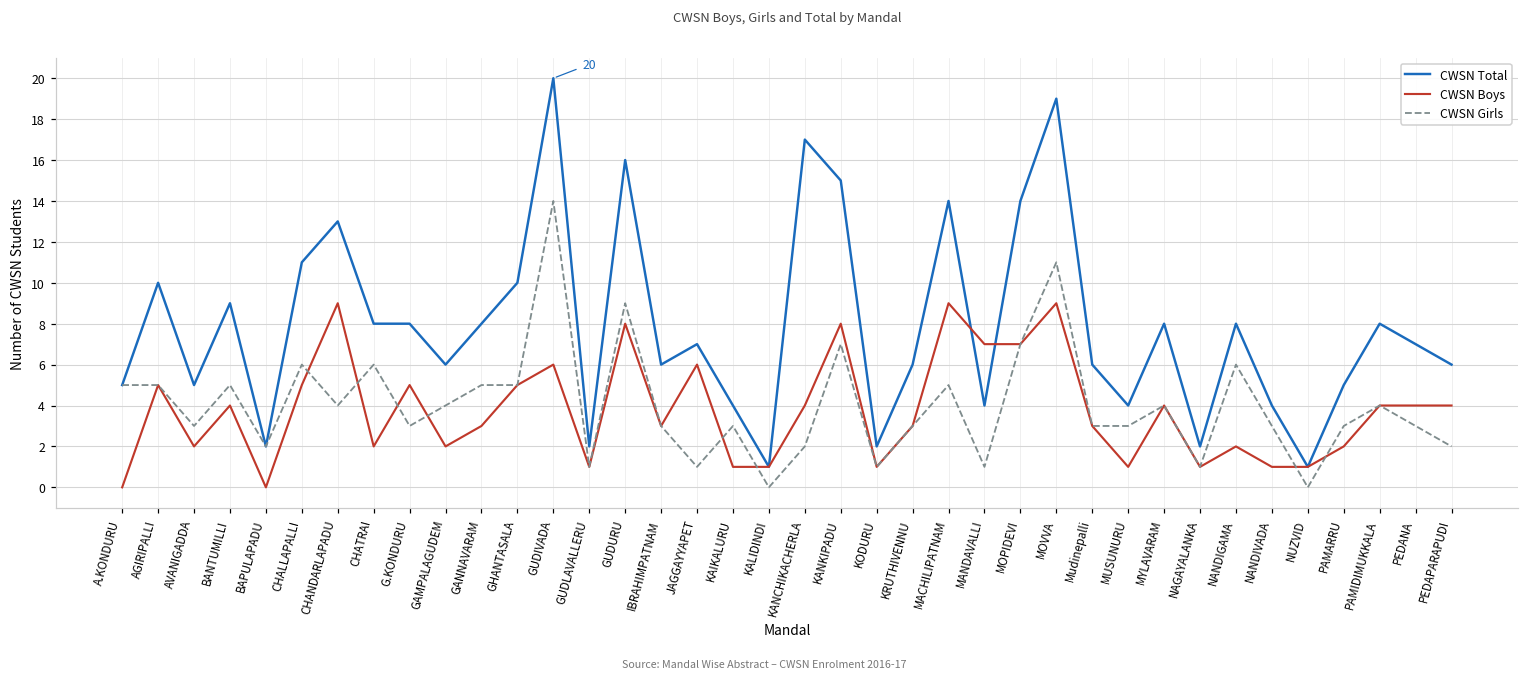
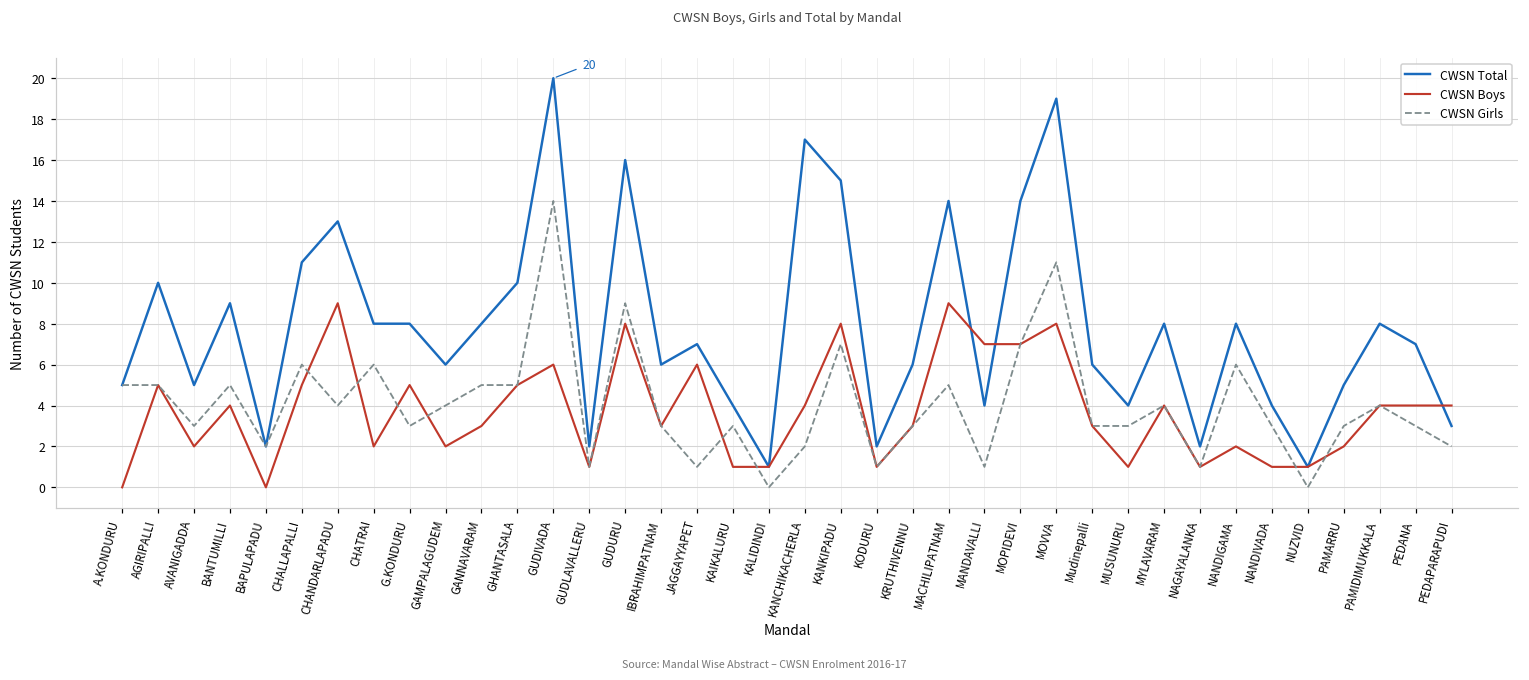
  {
    "CWSN Total": {
      "AGIRIPALLI": 10,
      "AVANIGADDA": 5,
      "BANTUMILLI": 9,
      "CHALLAPALLI": 11,
      "CHANDARLAPADU": 13,
      "CHATRAI": 8,
      "G.KONDURU": 8,
      "GAMPALAGUDEM": 6,
      "GANNAVARAM": 8,
      "GHANTASALA": 10,
      "GUDLAVALLERU": 2,
      "GUDURU": 16,
      "IBRAHIMPATNAM": 6,
      "JAGGAYYAPET": 7,
      "KAIKALURU": 4,
      "KANCHIKACHERLA": 17,
      "KANKIPADU": 15,
      "KODURU": 2,
      "KRUTHIVENNU": 6,
      "MACHILIPATNAM": 14,
      "MANDAVALLI": 4,
      "MOPIDEVI": 14,
      "MOVVA": 19,
      "Mudinepalli": 6,
      "MUSUNURU": 4,
      "MYLAVARAM": 8,
      "NAGAYALANKA": 2,
      "NANDIGAMA": 8,
      "NANDIVADA": 4,
      "PAMARRU": 5,
      "PAMIDIMUKKALA": 8,
      "PEDANA": 7,
-     "PEDAPARAPUDI": 6
+     "PEDAPARAPUDI": 3
    },
    "CWSN Boys": {
      "A.KONDURU": 0,
      "AVANIGADDA": 2,
      "BANTUMILLI": 4,
      "BAPULAPADU": 0,
      "CHALLAPALLI": 5,
      "CHANDARLAPADU": 9,
      "CHATRAI": 2,
      "G.KONDURU": 5,
      "GAMPALAGUDEM": 2,
      "GANNAVARAM": 3,
      "GUDIVADA": 6,
      "GUDURU": 8,
      "JAGGAYYAPET": 6,
      "KAIKALURU": 1,
      "KANCHIKACHERLA": 4,
      "KANKIPADU": 8,
      "MACHILIPATNAM": 9,
      "MANDAVALLI": 7,
-     "MOVVA": 9,
+     "MOVVA": 8,
      "MUSUNURU": 1,
      "NANDIGAMA": 2,
      "NANDIVADA": 1,
      "PAMARRU": 2,
      "PEDANA": 4,
      "PEDAPARAPUDI": 4
    },
    "CWSN Girls": {
      "AVANIGADDA": 3,
      "BANTUMILLI": 5,
      "CHALLAPALLI": 6,
      "CHANDARLAPADU": 4,
      "CHATRAI": 6,
      "G.KONDURU": 3,
      "GAMPALAGUDEM": 4,
      "GANNAVARAM": 5,
      "GUDIVADA": 14,
      "GUDURU": 9,
      "JAGGAYYAPET": 1,
      "KAIKALURU": 3,
      "KALIDINDI": 0,
      "KANCHIKACHERLA": 2,
      "KANKIPADU": 7,
      "MACHILIPATNAM": 5,
      "MANDAVALLI": 1,
      "MOVVA": 11,
      "MUSUNURU": 3,
      "NANDIGAMA": 6,
      "NANDIVADA": 3,
      "NUZVID": 0,
      "PAMARRU": 3,
      "PEDANA": 3,
      "PEDAPARAPUDI": 2
    }
  }
